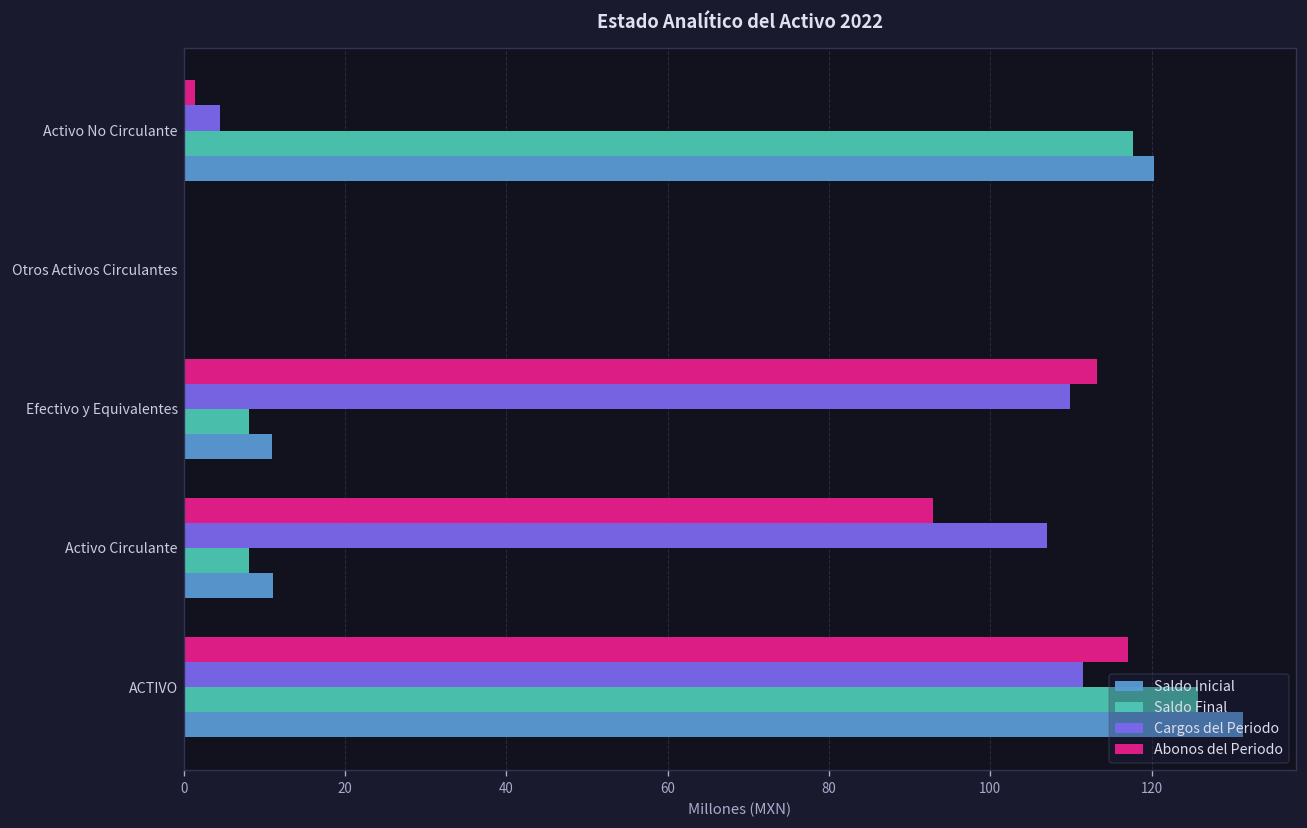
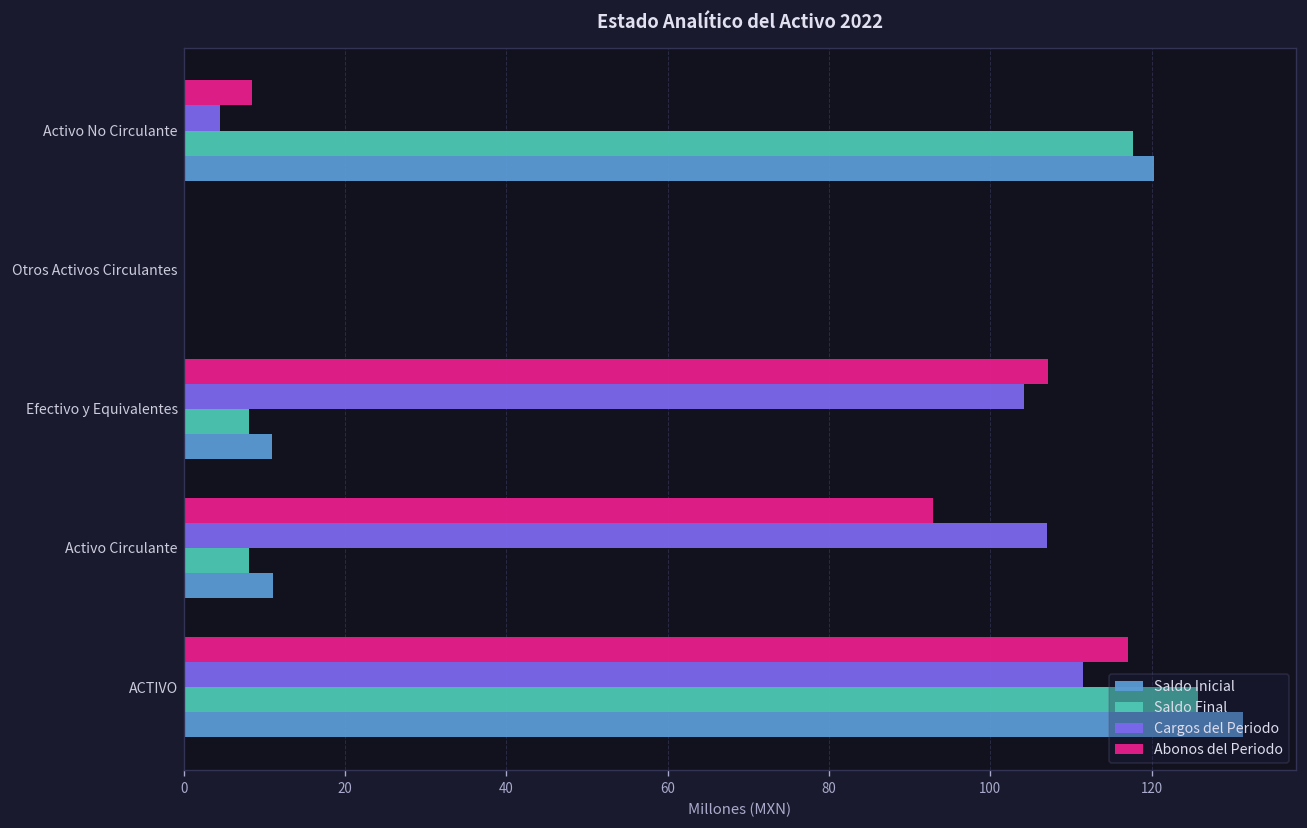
  {
    "Cargos del Periodo": {
      "Activo No Circulante": 5,
      "Otros Activos Circulantes": 0,
-     "Efectivo y Equivalentes": 110,
+     "Efectivo y Equivalentes": 104,
      "Activo Circulante": 107,
      "ACTIVO": 112
    },
    "Abonos del Periodo": {
-     "Activo No Circulante": 1,
+     "Activo No Circulante": 9,
      "Otros Activos Circulantes": 0,
-     "Efectivo y Equivalentes": 113,
+     "Efectivo y Equivalentes": 107,
      "Activo Circulante": 93,
      "ACTIVO": 117
    }
  }
